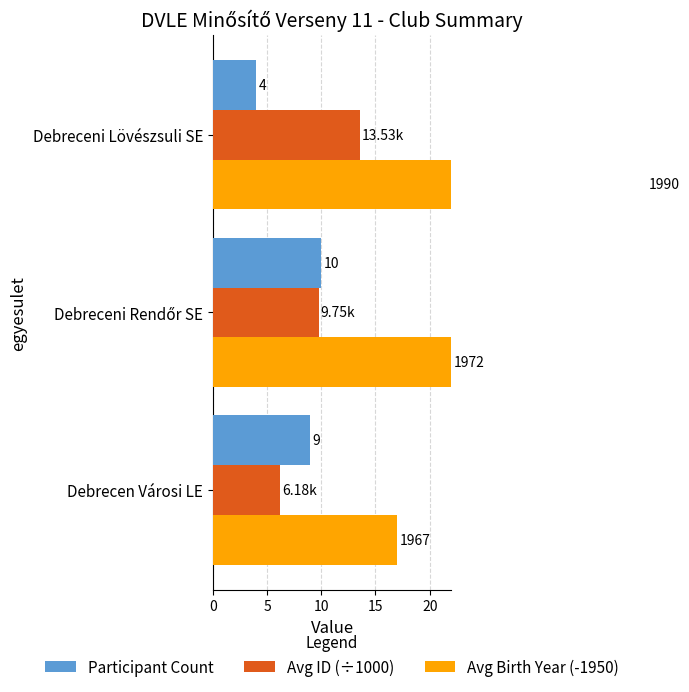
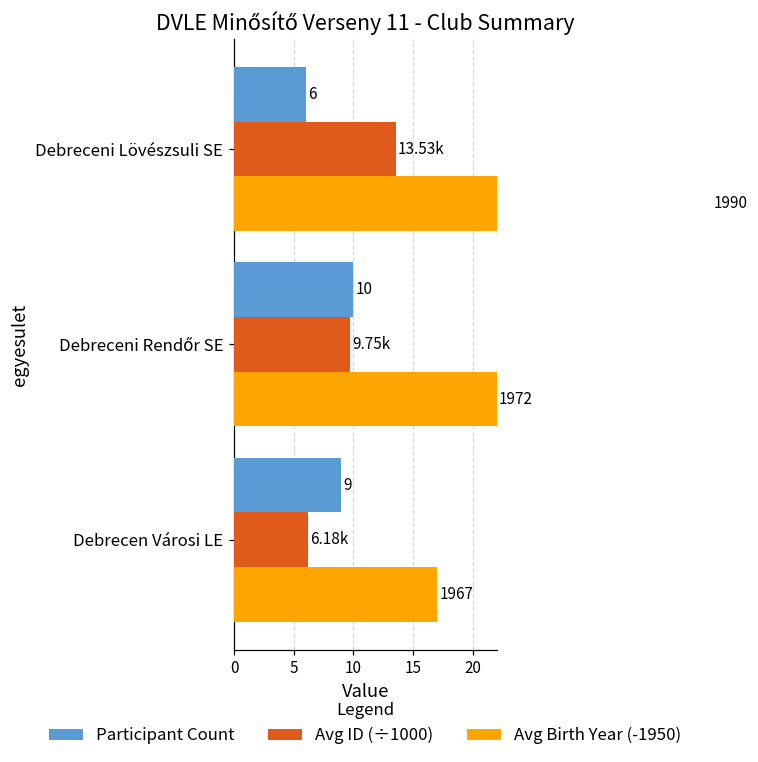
  {
    "Participant Count": {
-     "Debreceni Lövészsuli SE": "4",
+     "Debreceni Lövészsuli SE": "6",
      "Debreceni Rendőr SE": "10",
      "Debrecen Városi LE": "9"
    },
    "Avg ID (÷1000)": {
      "Debreceni Lövészsuli SE": "13.53k",
      "Debreceni Rendőr SE": "9.75k",
      "Debrecen Városi LE": "6.18k"
    }
  }
